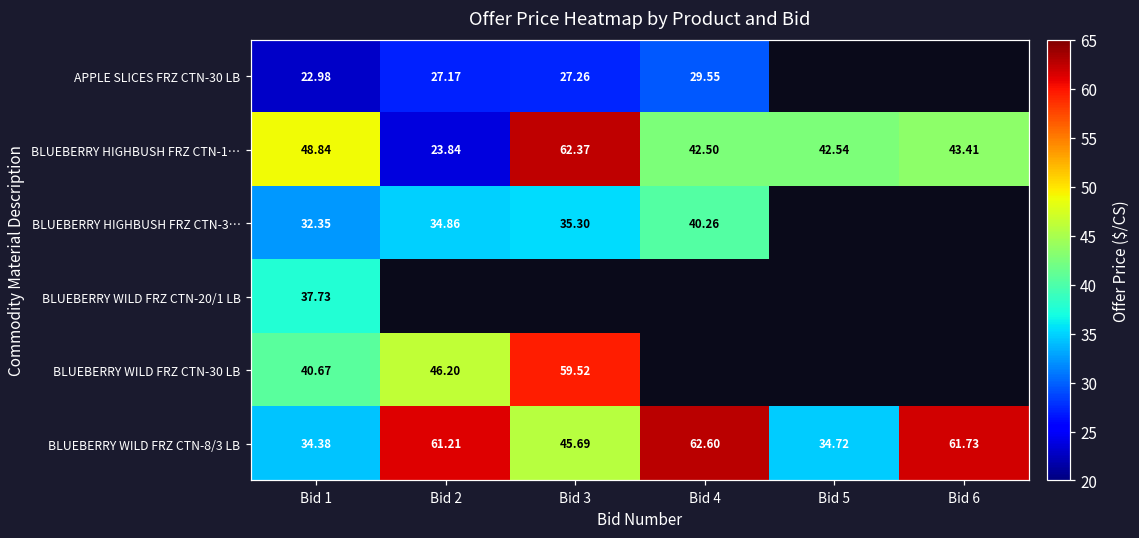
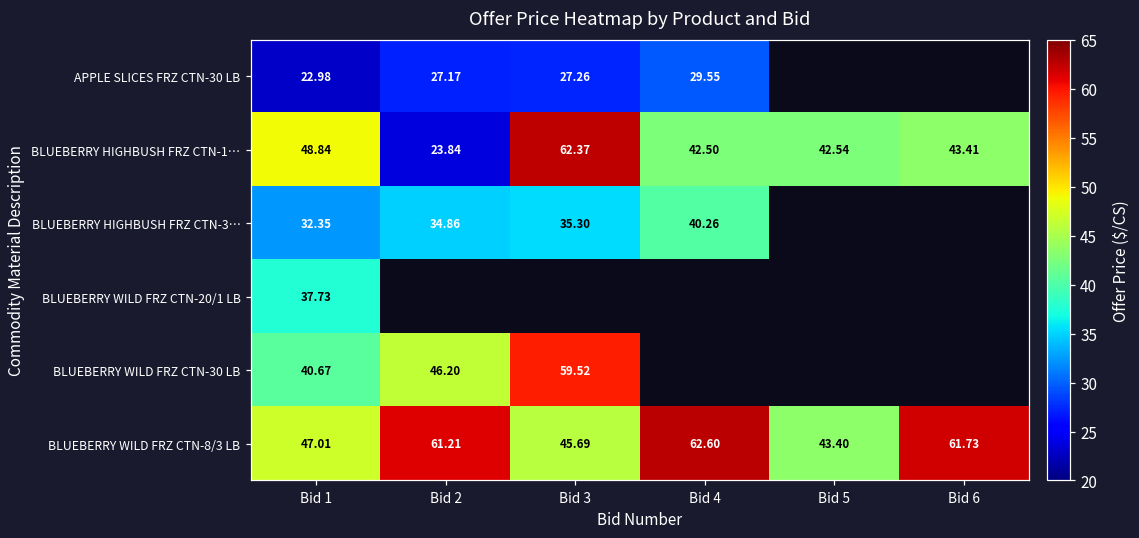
  {
    "APPLE SLICES FRZ CTN-30 LB": {
      "Bid 1": 22.98,
      "Bid 2": 27.17,
      "Bid 3": 27.26,
      "Bid 4": 29.55
    },
    "BLUEBERRY HIGHBUSH FRZ CTN-1…": {
      "Bid 1": 48.84,
      "Bid 2": 23.84,
      "Bid 3": 62.37,
      "Bid 4": 42.50,
      "Bid 5": 42.54,
      "Bid 6": 43.41
    },
    "BLUEBERRY HIGHBUSH FRZ CTN-3…": {
      "Bid 1": 32.35,
      "Bid 2": 34.86,
      "Bid 3": 35.30,
      "Bid 4": 40.26
    },
    "BLUEBERRY WILD FRZ CTN-20/1 LB": {
      "Bid 1": 37.73
    },
    "BLUEBERRY WILD FRZ CTN-30 LB": {
      "Bid 1": 40.67,
      "Bid 2": 46.20,
      "Bid 3": 59.52
    },
    "BLUEBERRY WILD FRZ CTN-8/3 LB": {
-     "Bid 1": 34.38,
+     "Bid 1": 47.01,
      "Bid 2": 61.21,
      "Bid 3": 45.69,
      "Bid 4": 62.60,
-     "Bid 5": 34.72,
+     "Bid 5": 43.40,
      "Bid 6": 61.73
    }
  }
